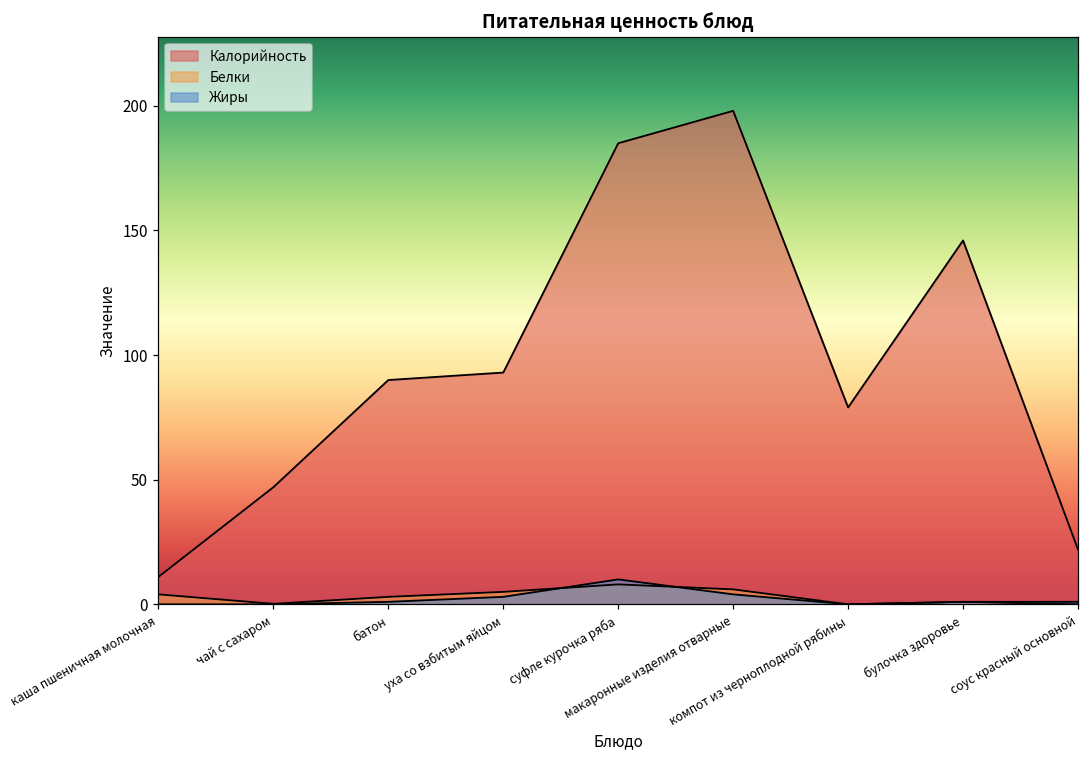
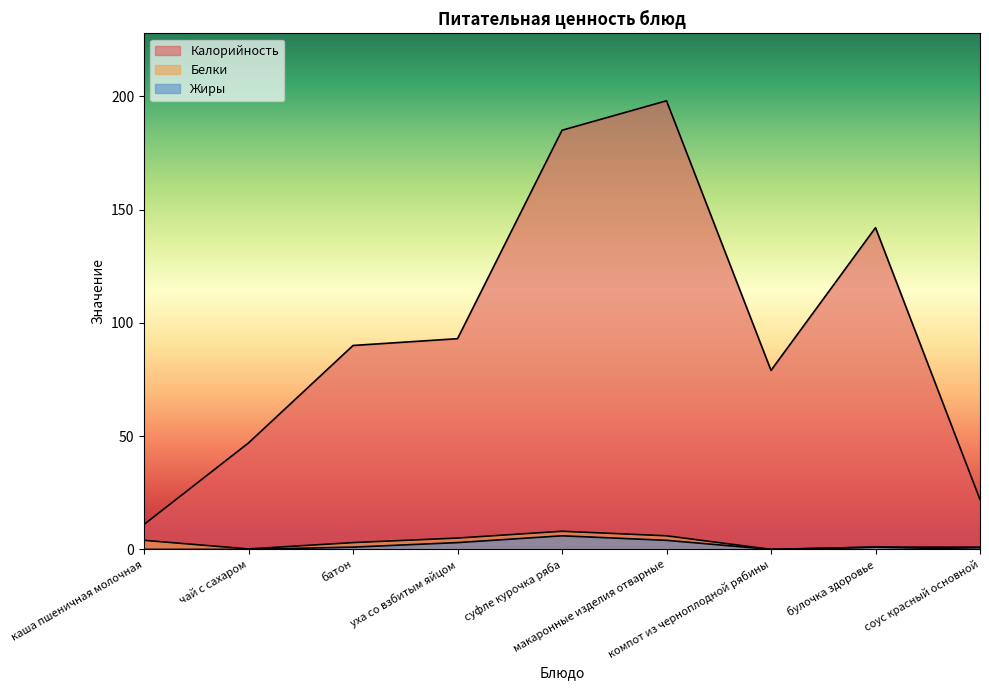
  {
    "Калорийность": {
      "каша пшеничная молочная": 11,
      "чай с сахаром": 47,
      "батон": 90,
      "уха со взбитым яйцом": 93,
      "суфле курочка ряба": 185,
      "макаронные изделия отварные": 198,
      "компот из черноплодной рябины": 79,
-     "булочка здоровье": 146,
+     "булочка здоровье": 142,
      "соус красный основной": 22
    },
    "Белки": {
      "каша пшеничная молочная": 4,
      "батон": 3,
      "уха со взбитым яйцом": 5,
      "суфле курочка ряба": 8,
      "макаронные изделия отварные": 6
    },
    "Жиры": {
      "каша пшеничная молочная": 0,
      "батон": 1,
      "уха со взбитым яйцом": 3,
-     "суфле курочка ряба": 10,
+     "суфле курочка ряба": 6,
      "макаронные изделия отварные": 4
    }
  }
